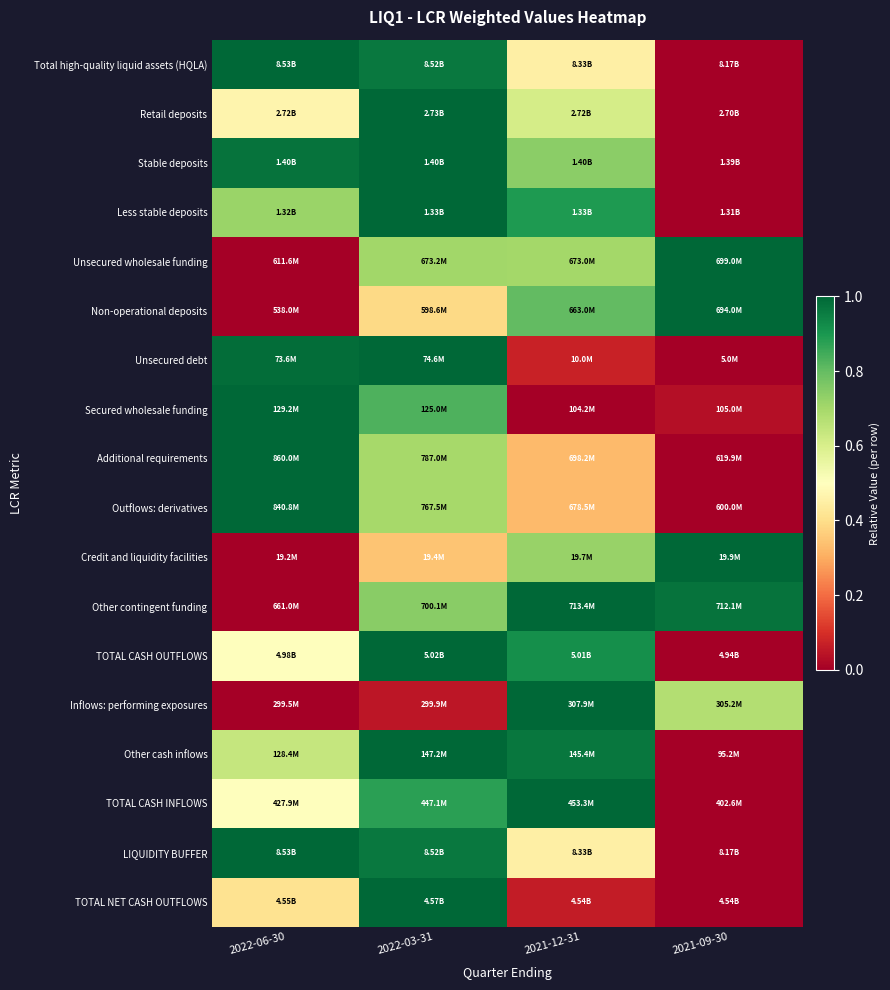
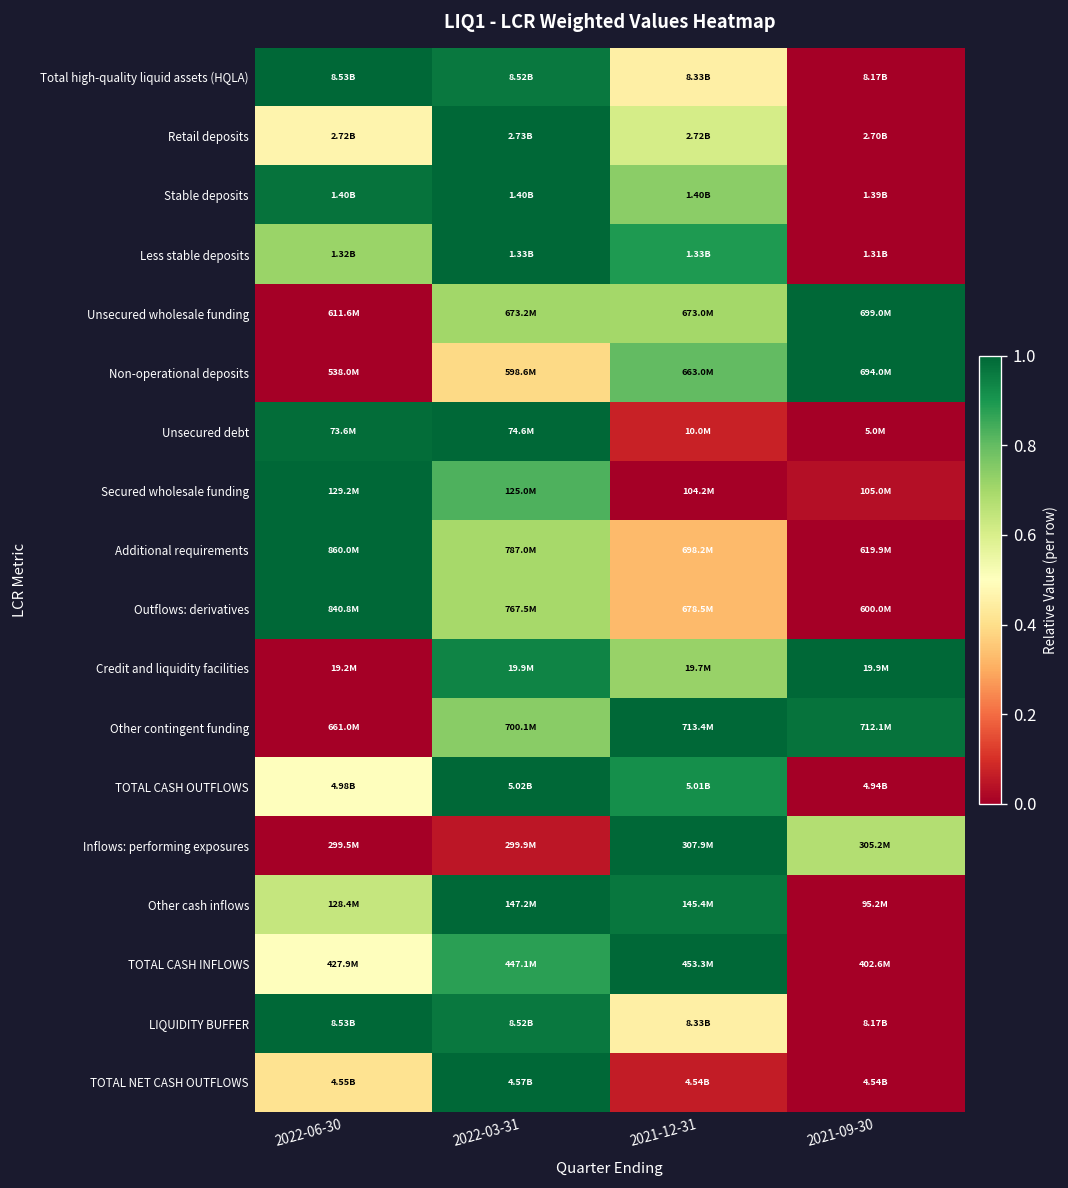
  {
    "Total high-quality liquid assets (HQLA)": {
      "2022-06-30": "8.53B",
      "2022-03-31": "8.52B",
      "2021-12-31": "8.33B",
      "2021-09-30": "8.17B"
    },
    "Retail deposits": {
      "2022-06-30": "2.72B",
      "2022-03-31": "2.73B",
      "2021-12-31": "2.72B",
      "2021-09-30": "2.70B"
    },
    "Stable deposits": {
      "2022-06-30": "1.40B",
      "2022-03-31": "1.40B",
      "2021-12-31": "1.40B",
      "2021-09-30": "1.39B"
    },
    "Less stable deposits": {
      "2022-06-30": "1.32B",
      "2022-03-31": "1.33B",
      "2021-12-31": "1.33B",
      "2021-09-30": "1.31B"
    },
    "Unsecured wholesale funding": {
      "2022-06-30": "611.6M",
      "2022-03-31": "673.2M",
      "2021-12-31": "673.0M",
      "2021-09-30": "699.0M"
    },
    "Non-operational deposits": {
      "2022-06-30": "538.0M",
      "2022-03-31": "598.6M",
      "2021-12-31": "663.0M",
      "2021-09-30": "694.0M"
    },
    "Unsecured debt": {
      "2022-06-30": "73.6M",
      "2022-03-31": "74.6M",
      "2021-12-31": "10.0M",
      "2021-09-30": "5.0M"
    },
    "Secured wholesale funding": {
      "2022-06-30": "129.2M",
      "2022-03-31": "125.0M",
      "2021-12-31": "104.2M",
      "2021-09-30": "105.0M"
    },
    "Additional requirements": {
      "2022-06-30": "860.0M",
      "2022-03-31": "787.0M",
      "2021-12-31": "698.2M",
      "2021-09-30": "619.9M"
    },
    "Outflows: derivatives": {
      "2022-06-30": "840.8M",
      "2022-03-31": "767.5M",
      "2021-12-31": "678.5M",
      "2021-09-30": "600.0M"
    },
    "Credit and liquidity facilities": {
      "2022-06-30": "19.2M",
-     "2022-03-31": "19.4M",
+     "2022-03-31": "19.9M",
      "2021-12-31": "19.7M",
      "2021-09-30": "19.9M"
    },
    "Other contingent funding": {
      "2022-06-30": "661.0M",
      "2022-03-31": "700.1M",
      "2021-12-31": "713.4M",
      "2021-09-30": "712.1M"
    },
    "TOTAL CASH OUTFLOWS": {
      "2022-06-30": "4.98B",
      "2022-03-31": "5.02B",
      "2021-12-31": "5.01B",
      "2021-09-30": "4.94B"
    },
    "Inflows: performing exposures": {
      "2022-06-30": "299.5M",
      "2022-03-31": "299.9M",
      "2021-12-31": "307.9M",
      "2021-09-30": "305.2M"
    },
    "Other cash inflows": {
      "2022-06-30": "128.4M",
      "2022-03-31": "147.2M",
      "2021-12-31": "145.4M",
      "2021-09-30": "95.2M"
    },
    "TOTAL CASH INFLOWS": {
      "2022-06-30": "427.9M",
      "2022-03-31": "447.1M",
      "2021-12-31": "453.3M",
      "2021-09-30": "402.6M"
    },
    "LIQUIDITY BUFFER": {
      "2022-06-30": "8.53B",
      "2022-03-31": "8.52B",
      "2021-12-31": "8.33B",
      "2021-09-30": "8.17B"
    },
    "TOTAL NET CASH OUTFLOWS": {
      "2022-06-30": "4.55B",
      "2022-03-31": "4.57B",
      "2021-12-31": "4.54B",
      "2021-09-30": "4.54B"
    }
  }
